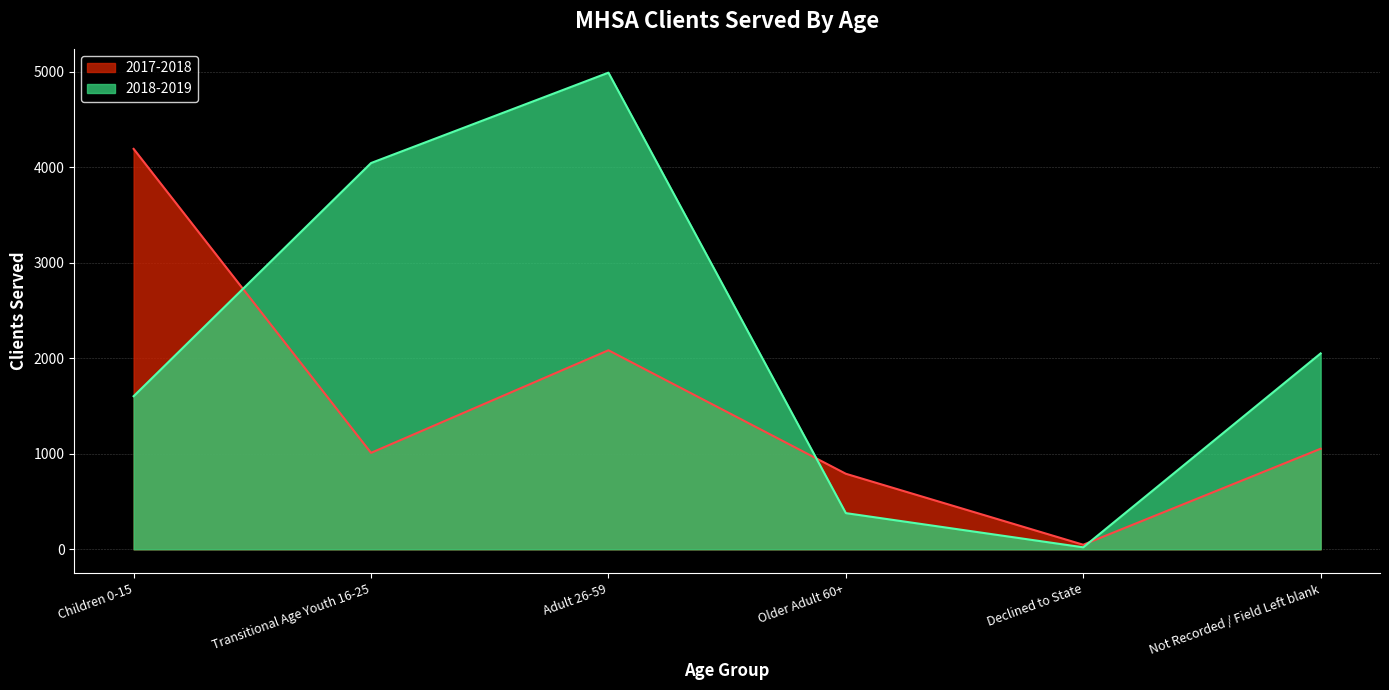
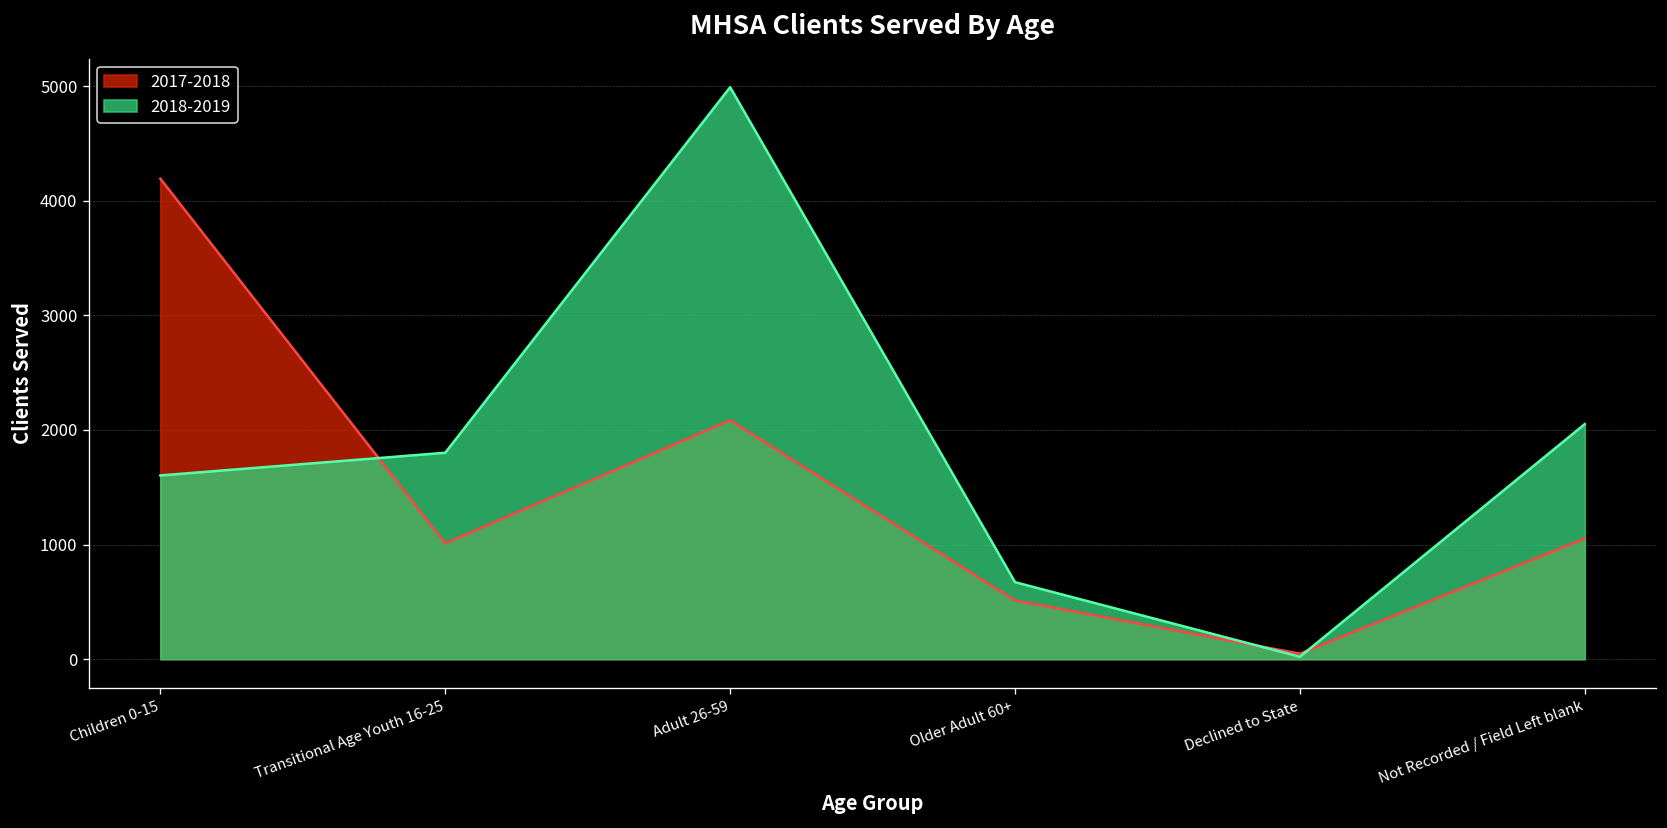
  {
    "2017-2018": {
      "Children 0-15": 4200,
      "Transitional Age Youth 16-25": 1000,
      "Adult 26-59": 2100,
-     "Older Adult 60+": 800,
+     "Older Adult 60+": 500,
      "Declined to State": 0,
      "Not Recorded / Field Left blank": 1100
    },
    "2018-2019": {
      "Children 0-15": 1600,
-     "Transitional Age Youth 16-25": 4000,
+     "Transitional Age Youth 16-25": 1800,
      "Adult 26-59": 5000,
-     "Older Adult 60+": 400,
+     "Older Adult 60+": 700,
      "Declined to State": 0,
      "Not Recorded / Field Left blank": 2100
    }
  }
